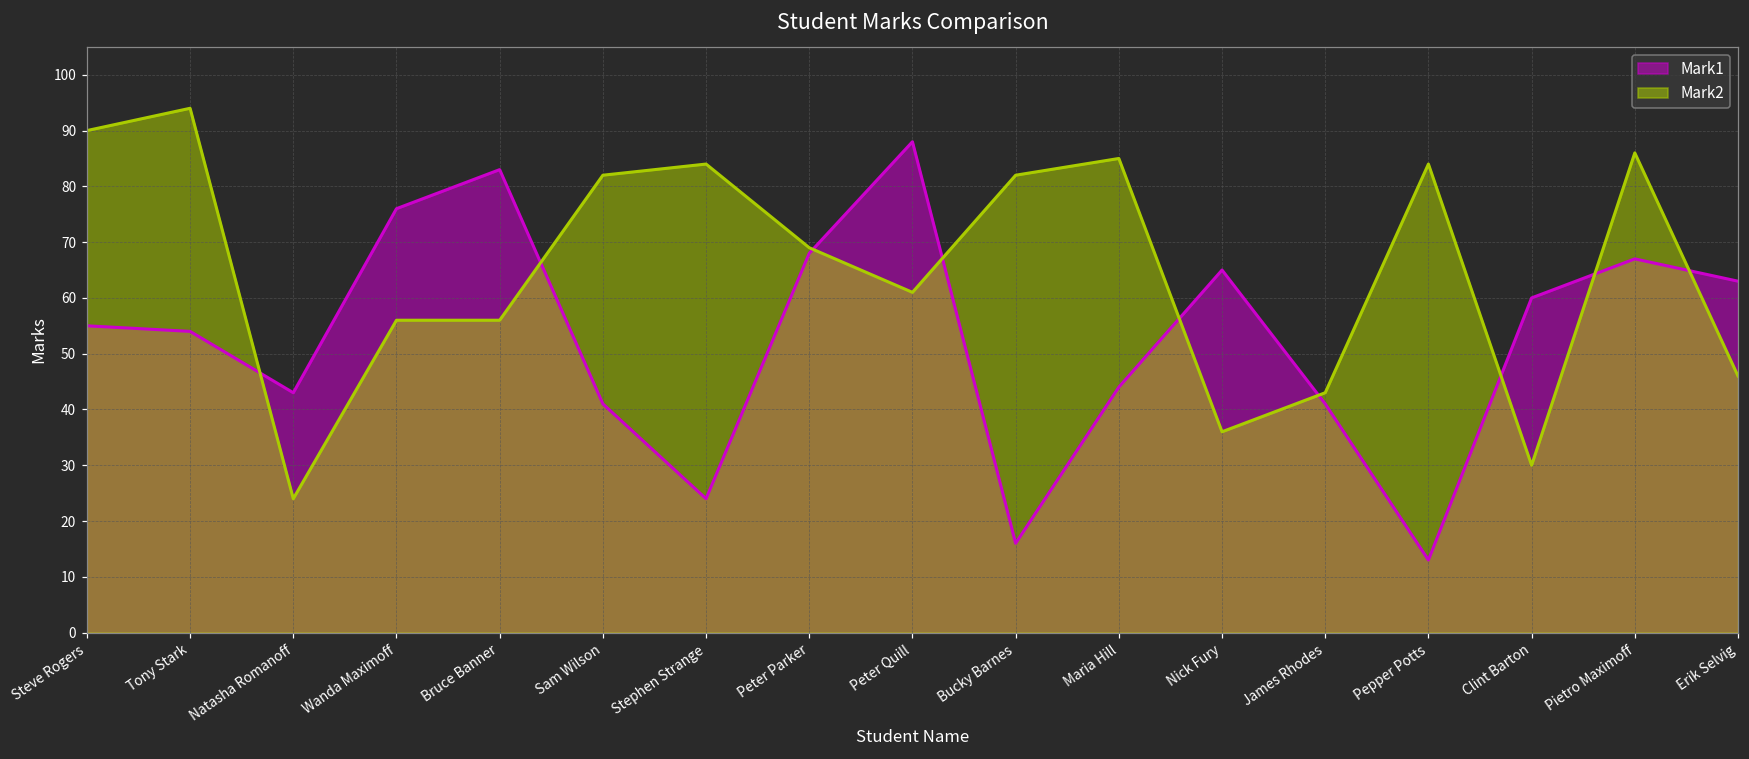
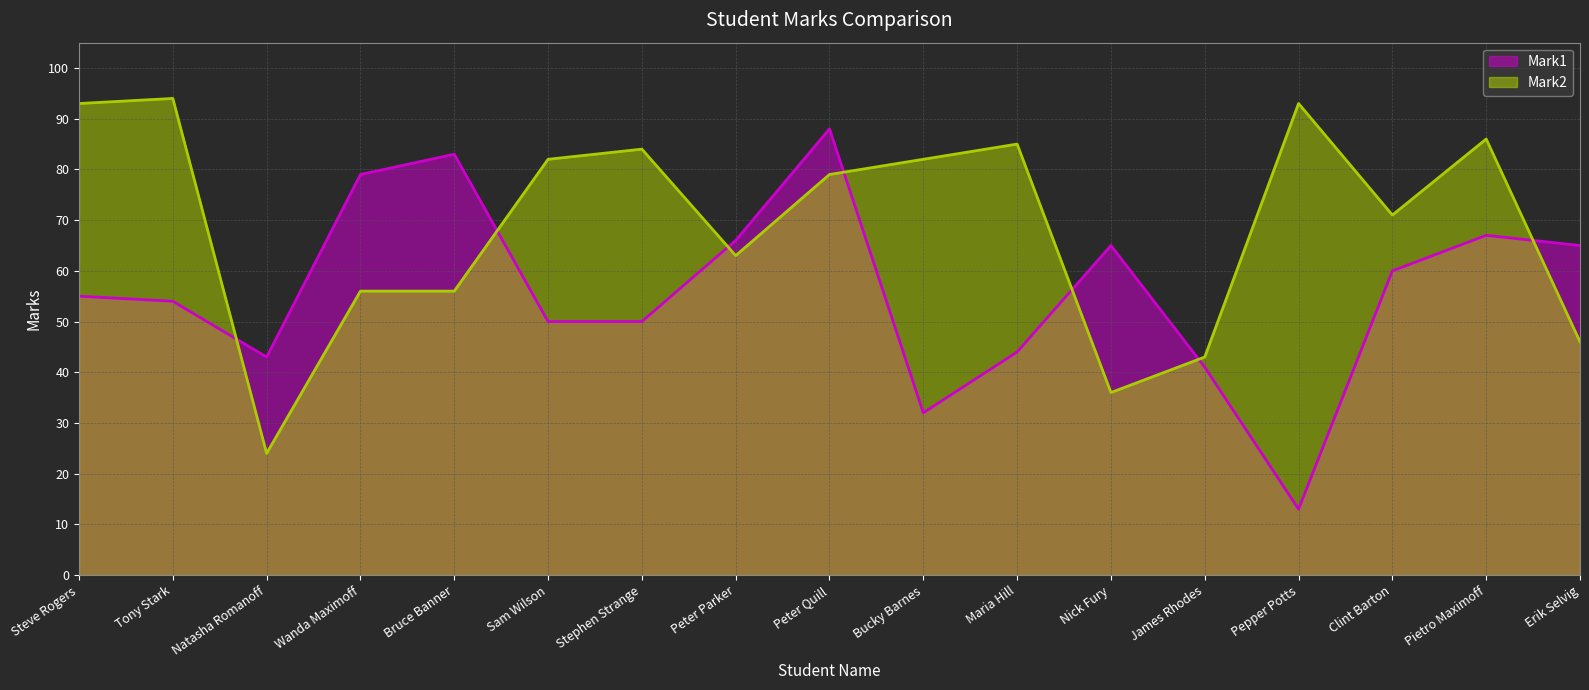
  {
    "Mark1": {
      "Steve Rogers": 55,
      "Tony Stark": 54,
      "Natasha Romanoff": 43,
-     "Wanda Maximoff": 76,
+     "Wanda Maximoff": 79,
      "Bruce Banner": 83,
-     "Sam Wilson": 41,
-     "Stephen Strange": 24,
-     "Peter Parker": 68,
+     "Sam Wilson": 50,
+     "Stephen Strange": 50,
+     "Peter Parker": 66,
      "Peter Quill": 88,
-     "Bucky Barnes": 16,
+     "Bucky Barnes": 32,
      "Maria Hill": 44,
      "Nick Fury": 65,
      "James Rhodes": 41,
      "Pepper Potts": 13,
      "Clint Barton": 60,
      "Pietro Maximoff": 67,
-     "Erik Selvig": 63
+     "Erik Selvig": 65
    },
    "Mark2": {
-     "Steve Rogers": 90,
+     "Steve Rogers": 93,
      "Tony Stark": 94,
      "Natasha Romanoff": 24,
      "Wanda Maximoff": 56,
      "Bruce Banner": 56,
      "Sam Wilson": 82,
      "Stephen Strange": 84,
-     "Peter Parker": 69,
-     "Peter Quill": 61,
+     "Peter Parker": 63,
+     "Peter Quill": 79,
      "Bucky Barnes": 82,
      "Maria Hill": 85,
      "Nick Fury": 36,
      "James Rhodes": 43,
-     "Pepper Potts": 84,
-     "Clint Barton": 30,
+     "Pepper Potts": 93,
+     "Clint Barton": 71,
      "Pietro Maximoff": 86,
      "Erik Selvig": 46
    }
  }
